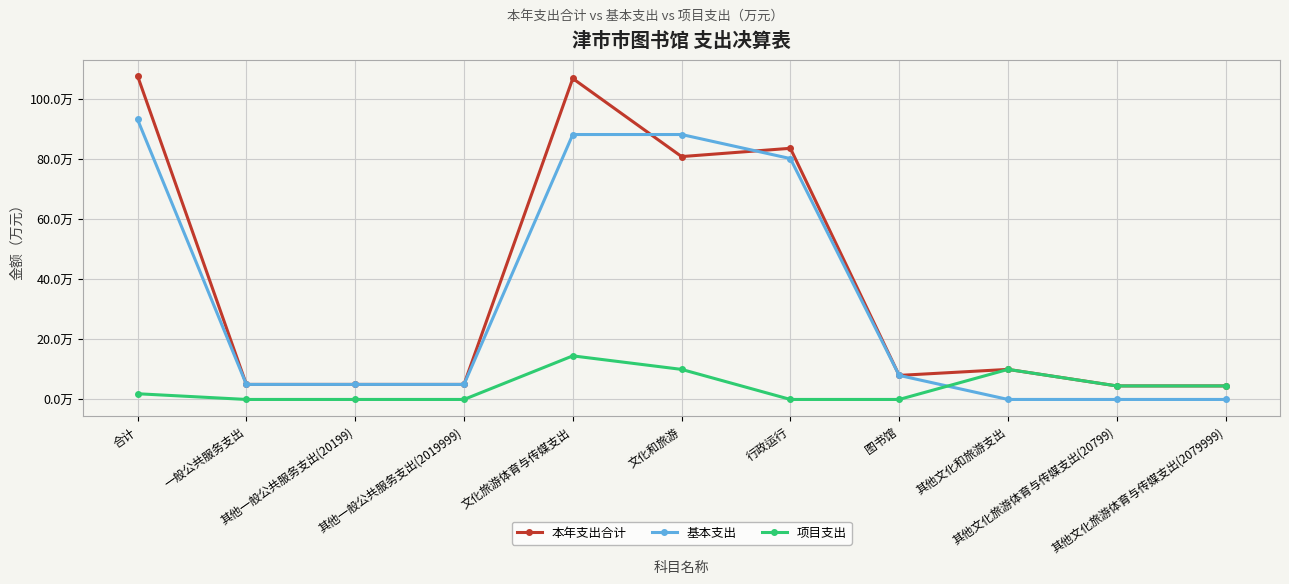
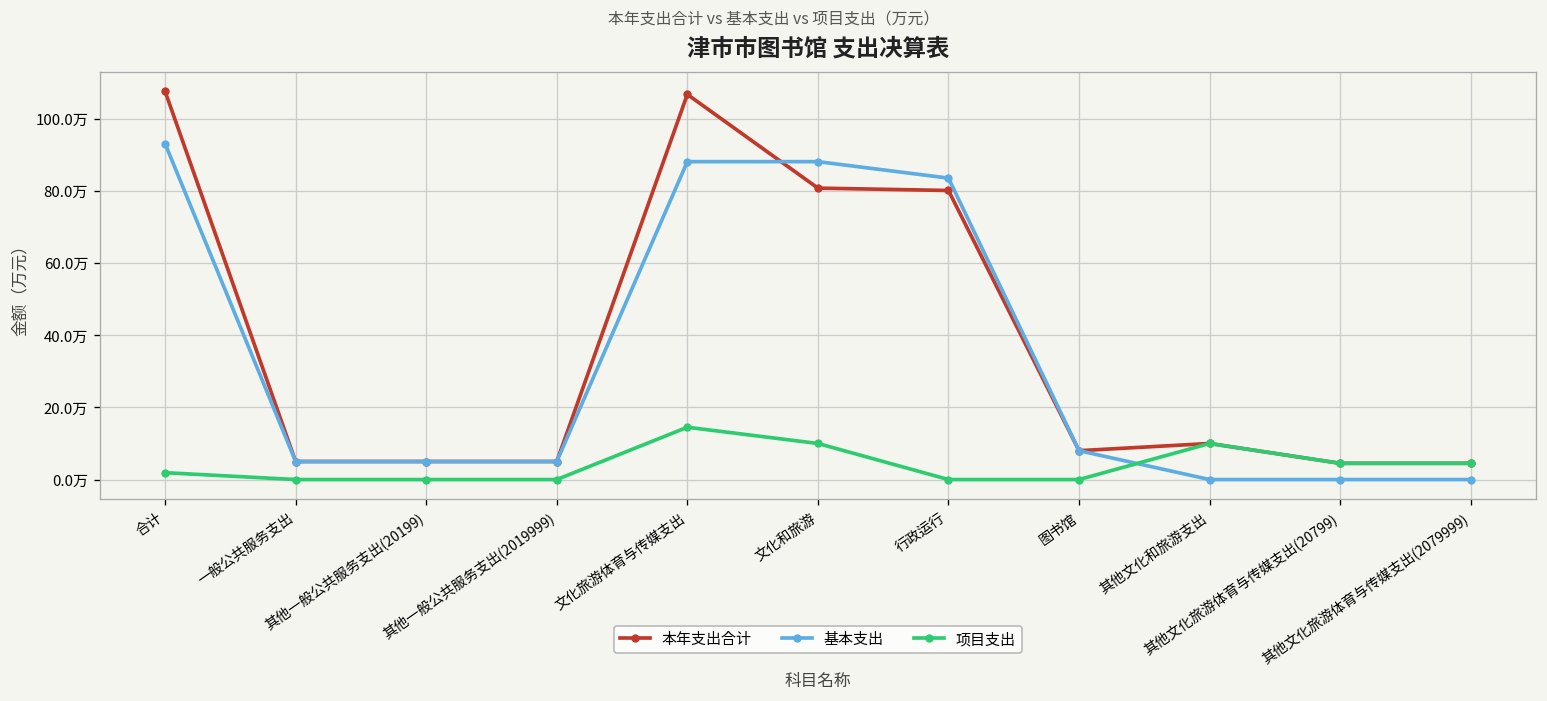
  {
    "本年支出合计": {
      "合计": "108万",
      "文化旅游体育与传媒支出": "107万",
      "文化和旅游": "81万",
-     "行政运行": "84万"
+     "行政运行": "80万"
    },
    "基本支出": {
      "合计": "93万",
      "文化旅游体育与传媒支出": "88万",
      "文化和旅游": "88万",
-     "行政运行": "80万",
+     "行政运行": "84万",
      "其他文化和旅游支出": "0万",
      "其他文化旅游体育与传媒支出(20799)": "0万",
      "其他文化旅游体育与传媒支出(2079999)": "0万"
    },
    "项目支出": {
      "合计": "2万",
      "一般公共服务支出": "0万",
      "其他一般公共服务支出(20199)": "0万",
      "其他一般公共服务支出(2019999)": "0万",
      "文化旅游体育与传媒支出": "15万",
      "文化和旅游": "10万",
      "行政运行": "0万",
      "图书馆": "0万"
    }
  }
